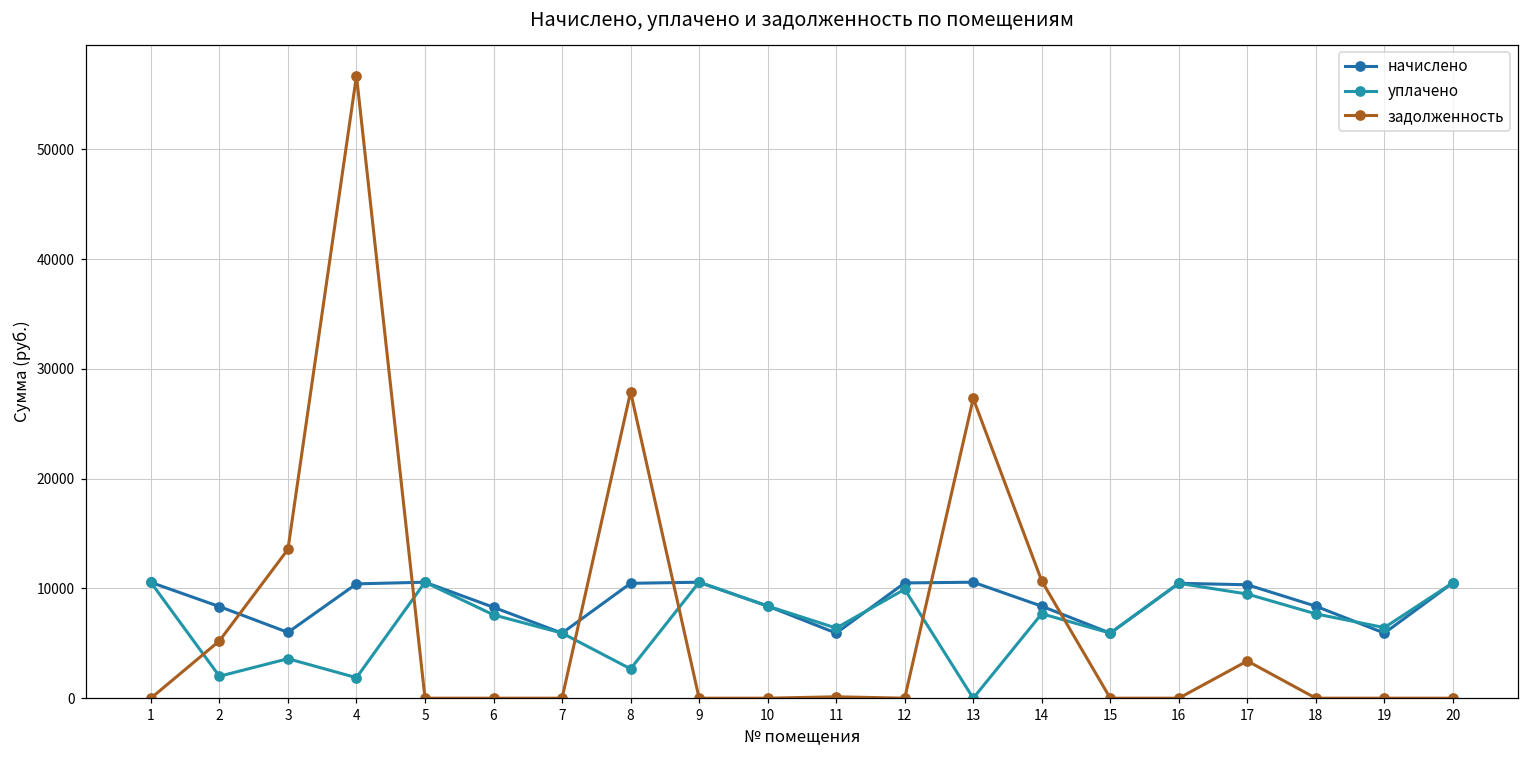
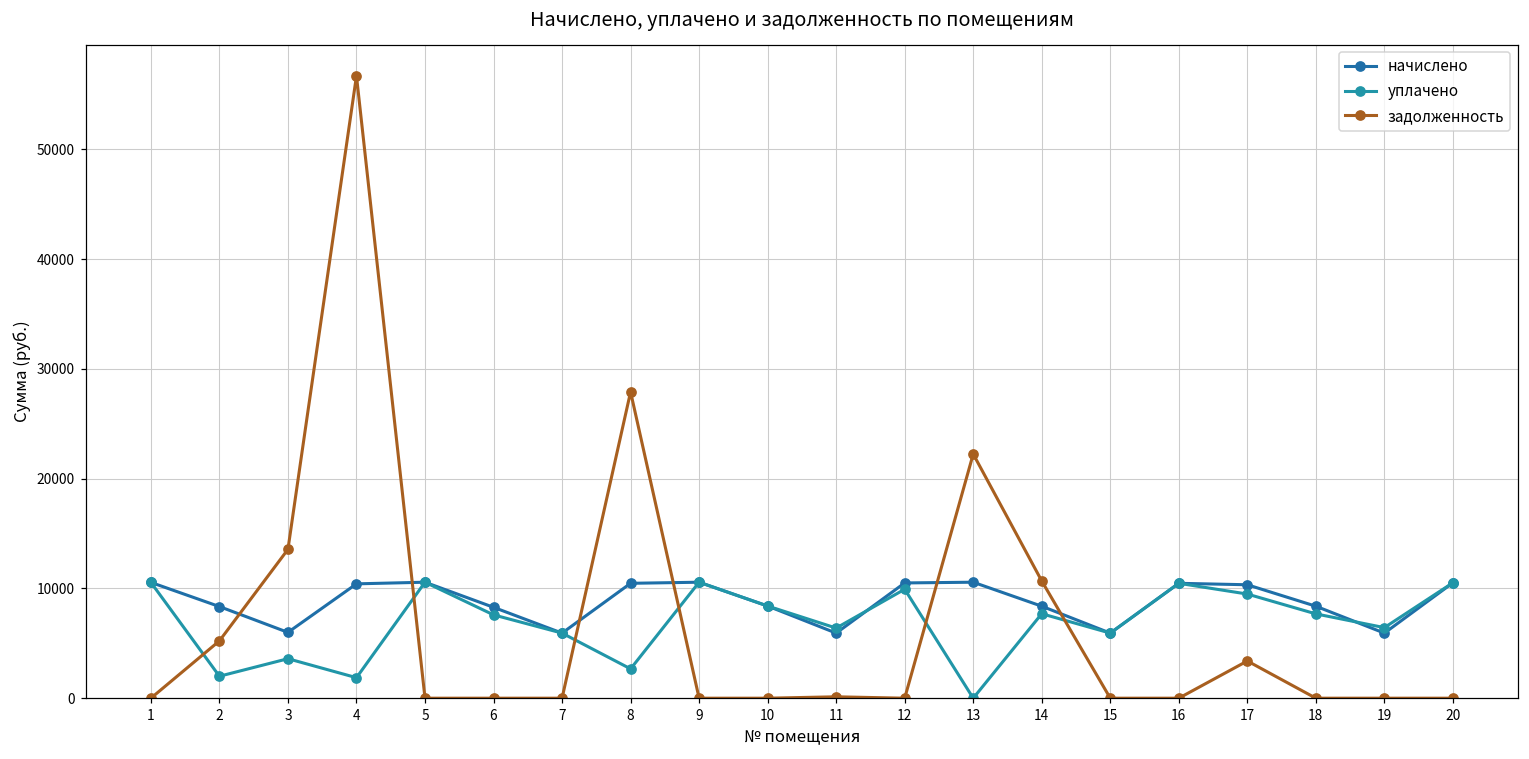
  {
    "задолженность": {
      "1": 0,
      "2": 5000,
      "3": 14000,
      "4": 57000,
      "5": 0,
      "6": 0,
      "7": 0,
      "8": 28000,
      "9": 0,
      "10": 0,
      "11": 0,
      "12": 0,
-     "13": 27000,
+     "13": 22000,
      "14": 11000,
      "15": 0,
      "16": 0,
      "17": 3000,
      "18": 0,
      "19": 0,
      "20": 0
    }
  }
